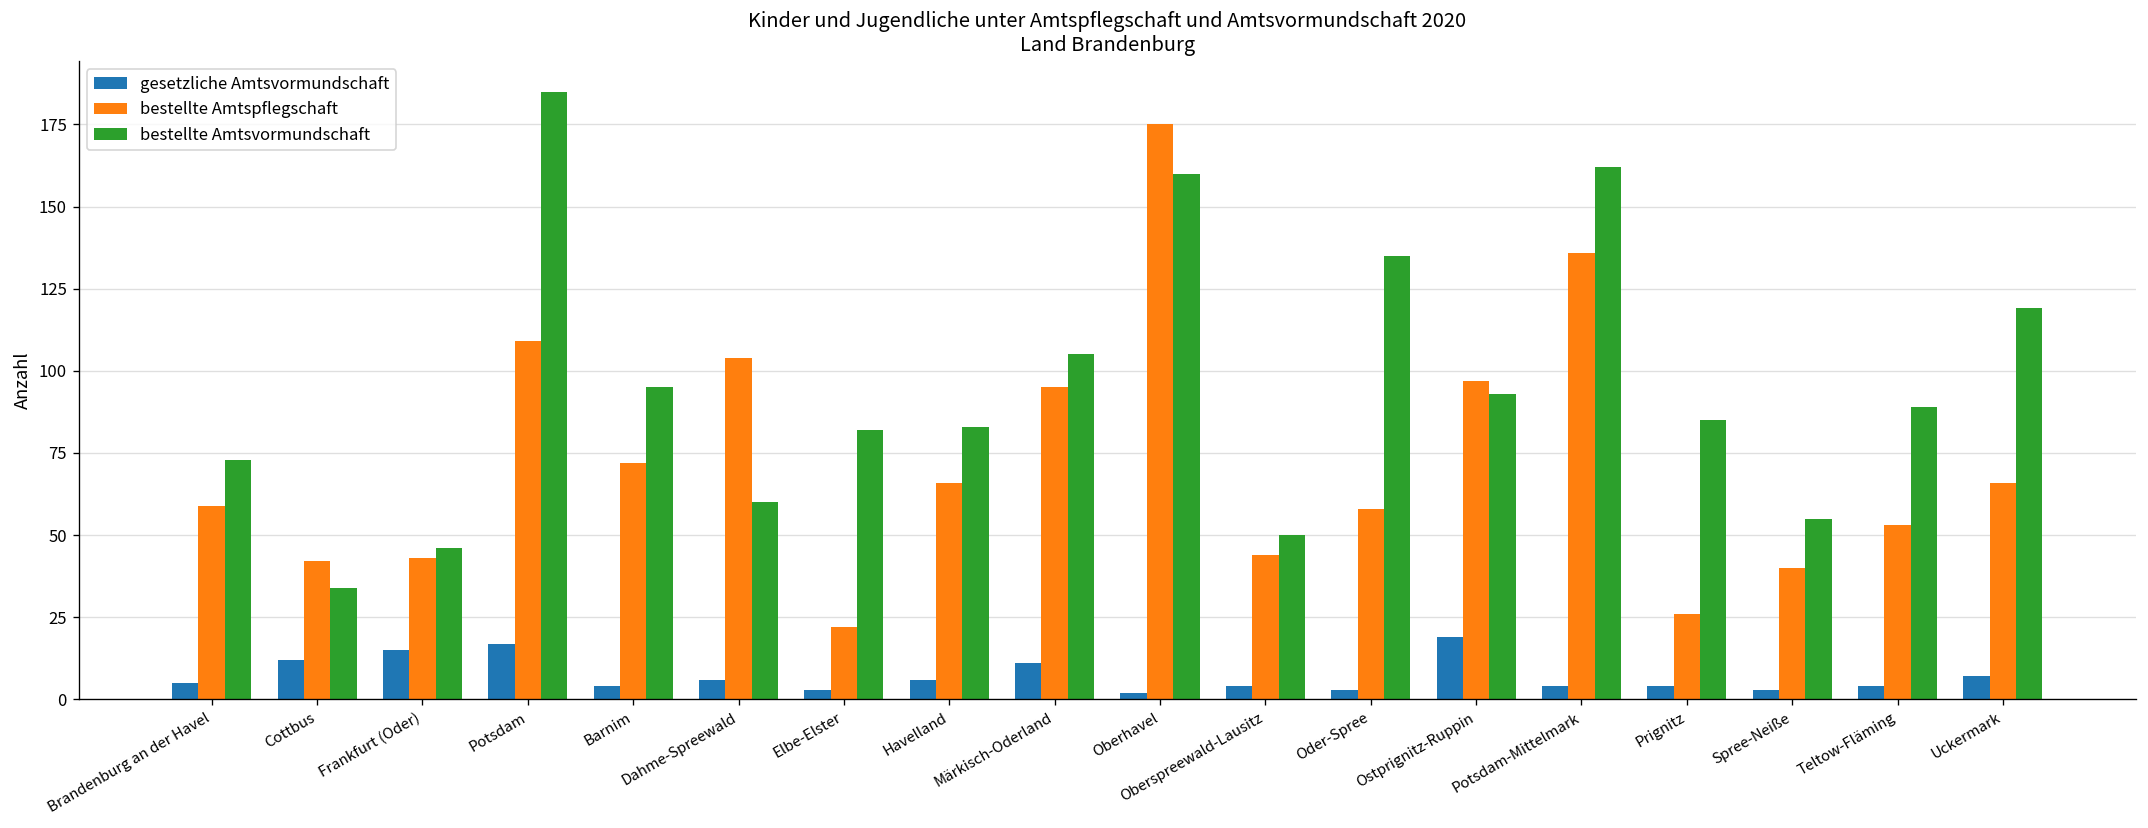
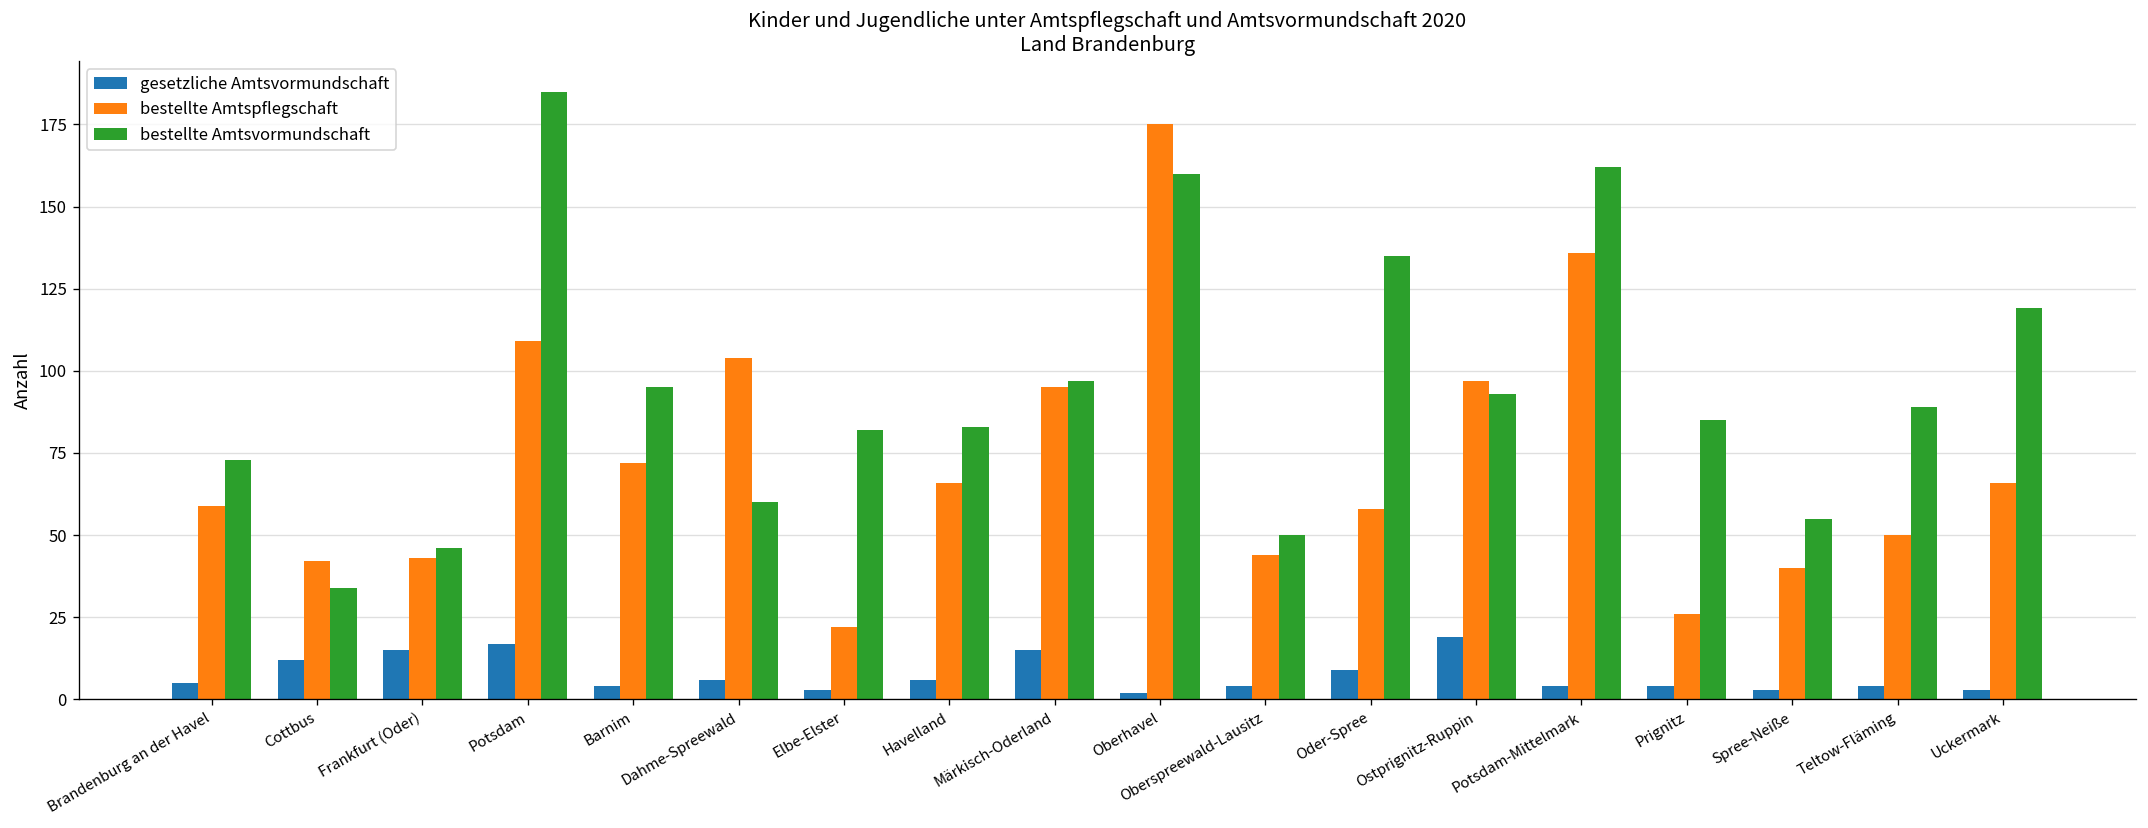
  {
    "gesetzliche Amtsvormundschaft": {
      "Brandenburg an der Havel": 5,
      "Cottbus": 12,
      "Frankfurt (Oder)": 15,
      "Potsdam": 17,
      "Barnim": 4,
      "Dahme-Spreewald": 6,
      "Elbe-Elster": 3,
      "Havelland": 6,
-     "Märkisch-Oderland": 11,
+     "Märkisch-Oderland": 15,
      "Oberhavel": 2,
      "Oberspreewald-Lausitz": 4,
-     "Oder-Spree": 3,
+     "Oder-Spree": 9,
      "Ostprignitz-Ruppin": 19,
      "Potsdam-Mittelmark": 4,
      "Prignitz": 4,
      "Spree-Neiße": 3,
      "Teltow-Fläming": 4,
-     "Uckermark": 7
+     "Uckermark": 3
    },
    "bestellte Amtspflegschaft": {
      "Brandenburg an der Havel": 59,
      "Cottbus": 42,
      "Frankfurt (Oder)": 43,
      "Potsdam": 109,
      "Barnim": 72,
      "Dahme-Spreewald": 104,
      "Elbe-Elster": 22,
      "Havelland": 66,
      "Märkisch-Oderland": 95,
      "Oberhavel": 175,
      "Oberspreewald-Lausitz": 44,
      "Oder-Spree": 58,
      "Ostprignitz-Ruppin": 97,
      "Potsdam-Mittelmark": 136,
      "Prignitz": 26,
      "Spree-Neiße": 40,
-     "Teltow-Fläming": 53,
+     "Teltow-Fläming": 50,
      "Uckermark": 66
    },
    "bestellte Amtsvormundschaft": {
      "Brandenburg an der Havel": 73,
      "Cottbus": 34,
      "Frankfurt (Oder)": 46,
      "Potsdam": 185,
      "Barnim": 95,
      "Dahme-Spreewald": 60,
      "Elbe-Elster": 82,
      "Havelland": 83,
-     "Märkisch-Oderland": 105,
+     "Märkisch-Oderland": 97,
      "Oberhavel": 160,
      "Oberspreewald-Lausitz": 50,
      "Oder-Spree": 135,
      "Ostprignitz-Ruppin": 93,
      "Potsdam-Mittelmark": 162,
      "Prignitz": 85,
      "Spree-Neiße": 55,
      "Teltow-Fläming": 89,
      "Uckermark": 119
    }
  }
